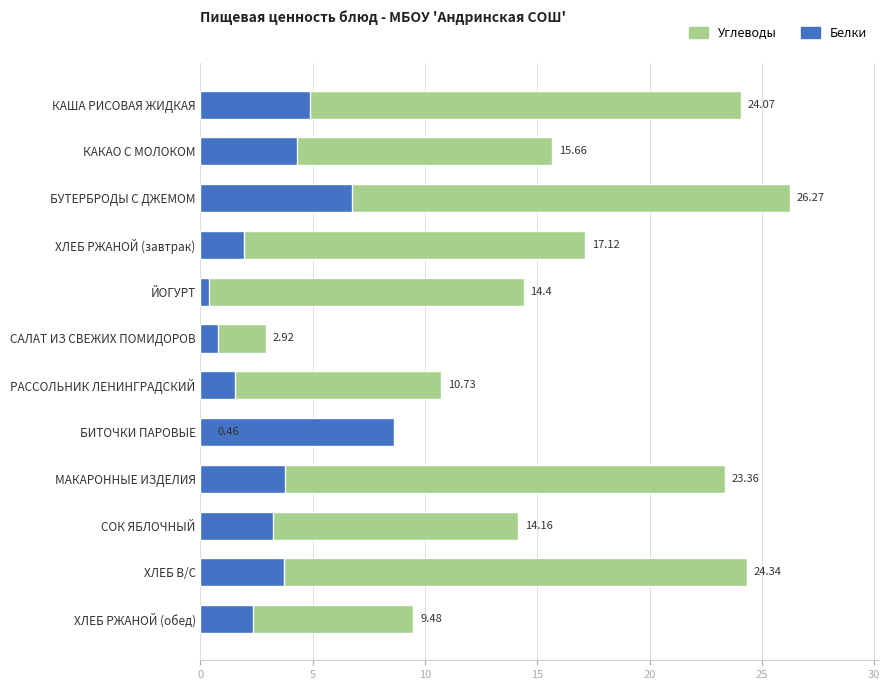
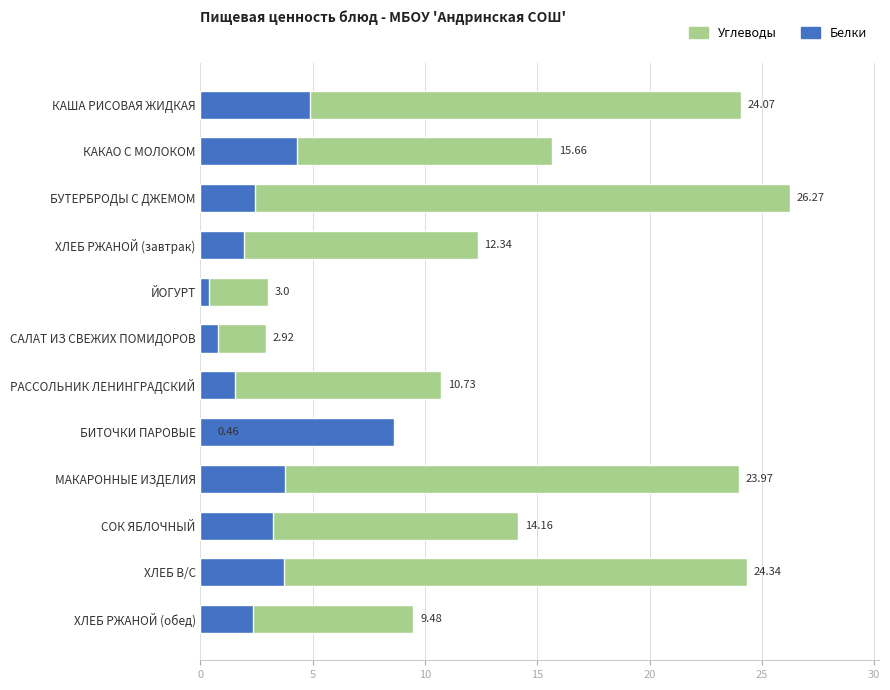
  {
    "Углеводы": {
      "КАША РИСОВАЯ ЖИДКАЯ": 24.07,
      "КАКАО С МОЛОКОМ": 15.66,
      "БУТЕРБРОДЫ С ДЖЕМОМ": 26.27,
-     "ХЛЕБ РЖАНОЙ (завтрак)": 17.12,
-     "ЙОГУРТ": 14.4,
+     "ХЛЕБ РЖАНОЙ (завтрак)": 12.34,
+     "ЙОГУРТ": 3.0,
      "САЛАТ ИЗ СВЕЖИХ ПОМИДОРОВ": 2.92,
      "РАССОЛЬНИК ЛЕНИНГРАДСКИЙ": 10.73,
-     "МАКАРОННЫЕ ИЗДЕЛИЯ": 23.36,
+     "МАКАРОННЫЕ ИЗДЕЛИЯ": 23.97,
      "СОК ЯБЛОЧНЫЙ": 14.16,
      "ХЛЕБ В/С": 24.34,
      "ХЛЕБ РЖАНОЙ (обед)": 9.48
    },
    "Белки": {
-     "БУТЕРБРОДЫ С ДЖЕМОМ": 6.8
+     "БУТЕРБРОДЫ С ДЖЕМОМ": 2.4
    }
  }
